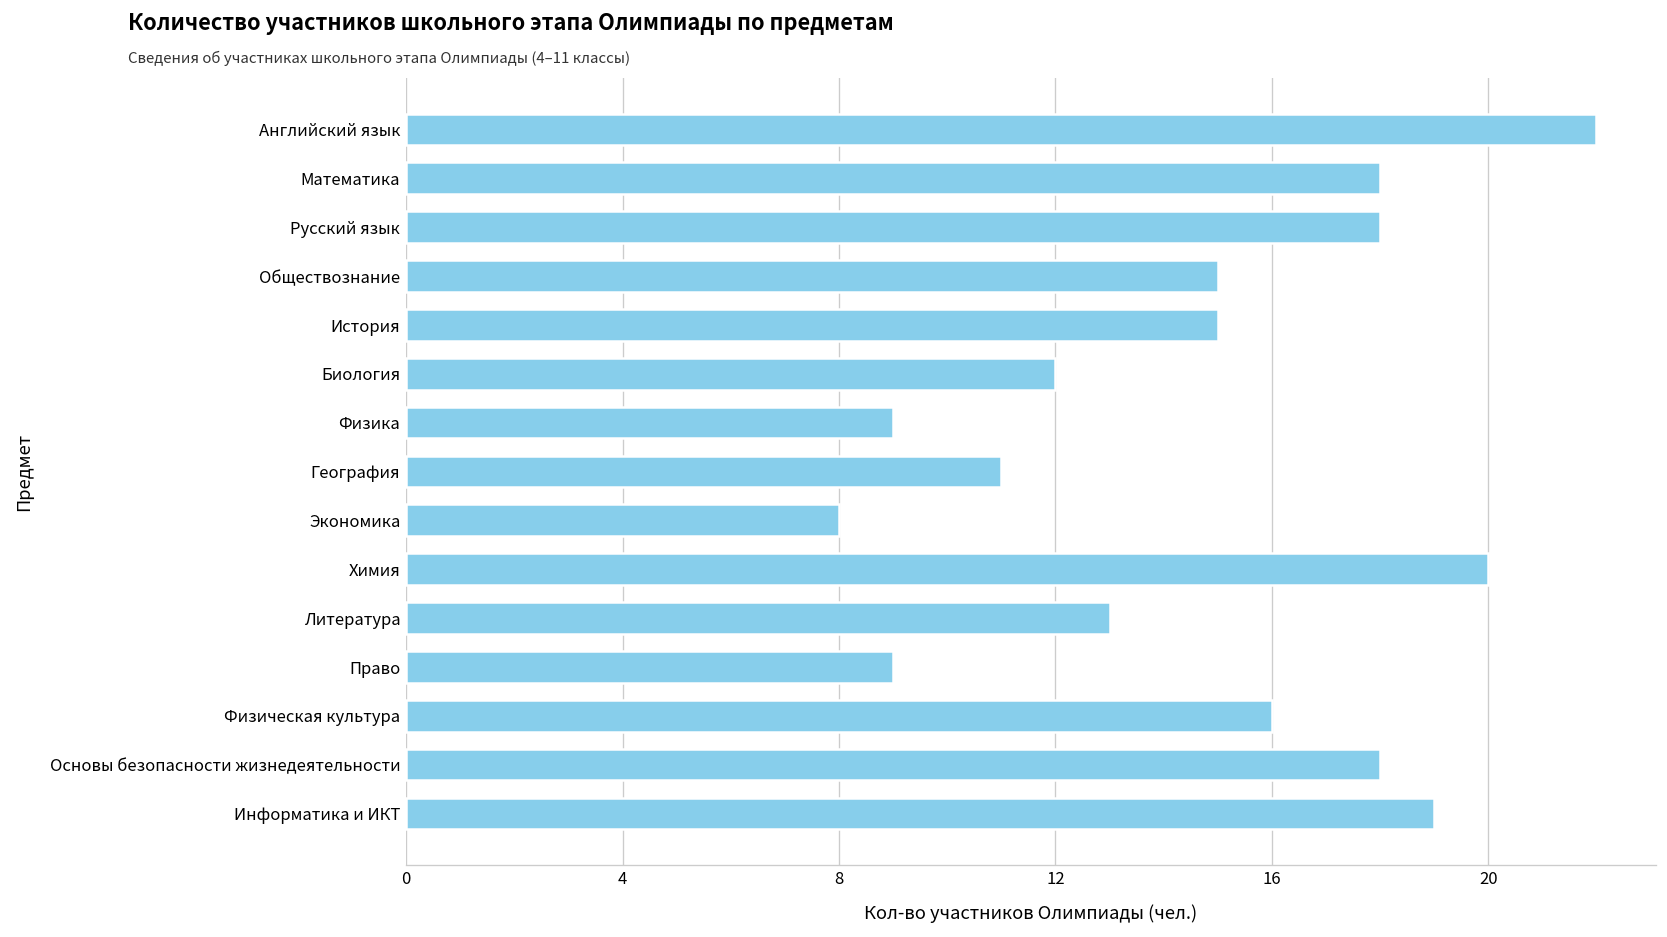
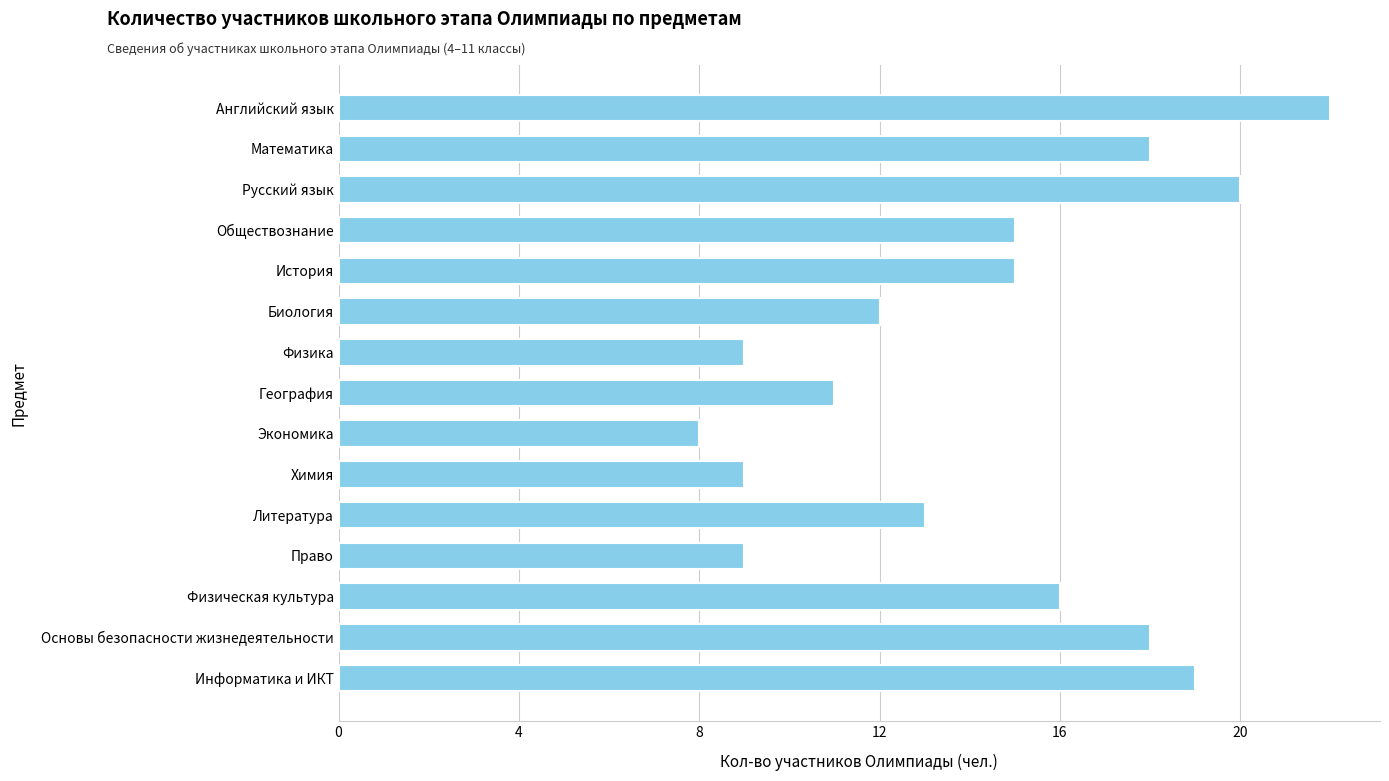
  {
    "Английский язык": 22,
    "Математика": 18,
-   "Русский язык": 18,
+   "Русский язык": 20,
    "Обществознание": 15,
    "История": 15,
    "Биология": 12,
    "Физика": 9,
    "География": 11,
    "Экономика": 8,
-   "Химия": 20,
+   "Химия": 9,
    "Литература": 13,
    "Право": 9,
    "Физическая культура": 16,
    "Основы безопасности жизнедеятельности": 18,
    "Информатика и ИКТ": 19
  }
